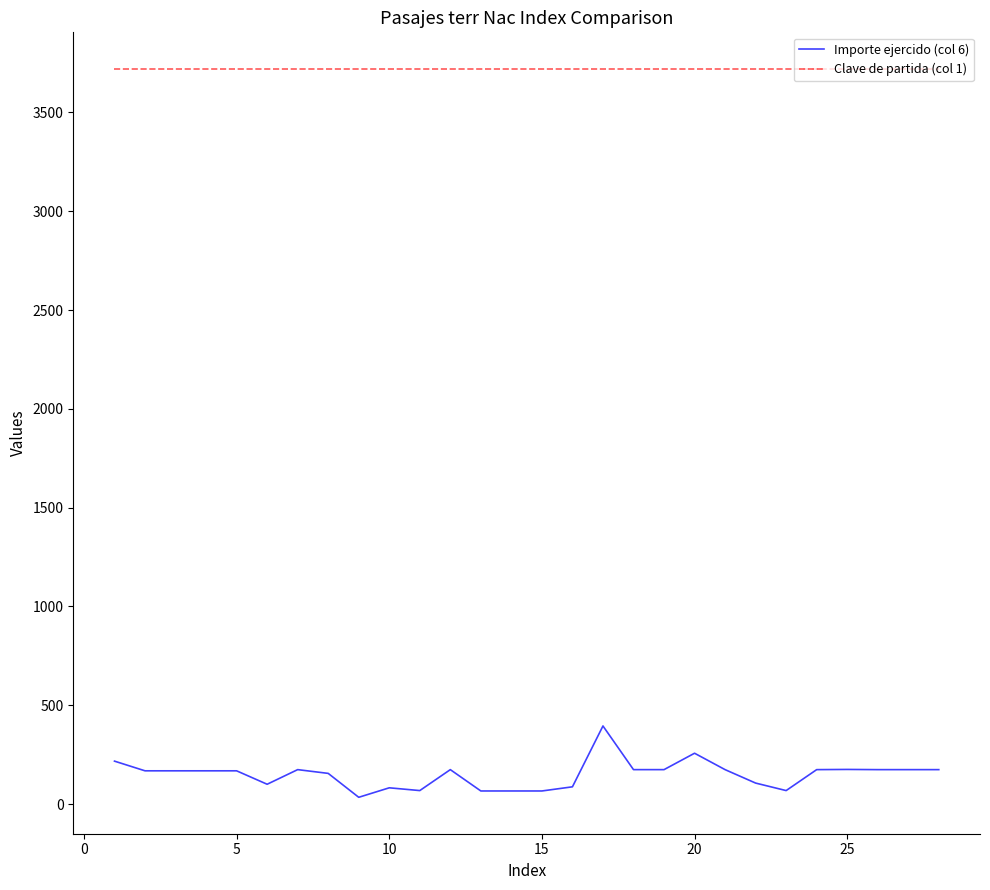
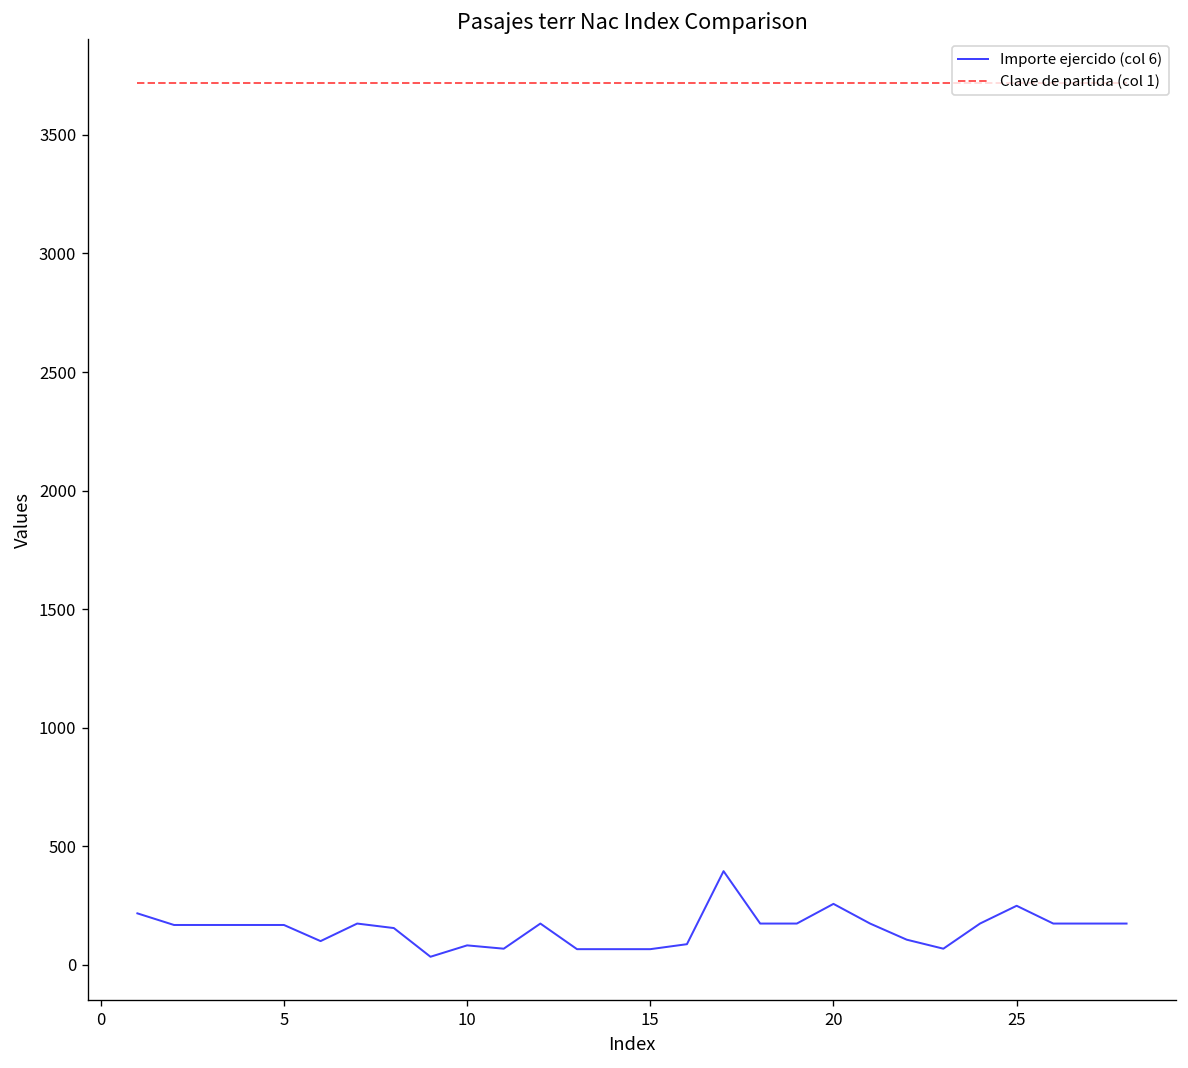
  {
    "Importe ejercido (col 6)": {
      "5": 170,
      "10": 80,
      "15": 70,
      "20": 260,
-     "25": 180
+     "25": 250
    },
    "Clave de partida (col 1)": {
      "5": 3720,
      "10": 3720,
      "15": 3720,
      "20": 3720
    }
  }
